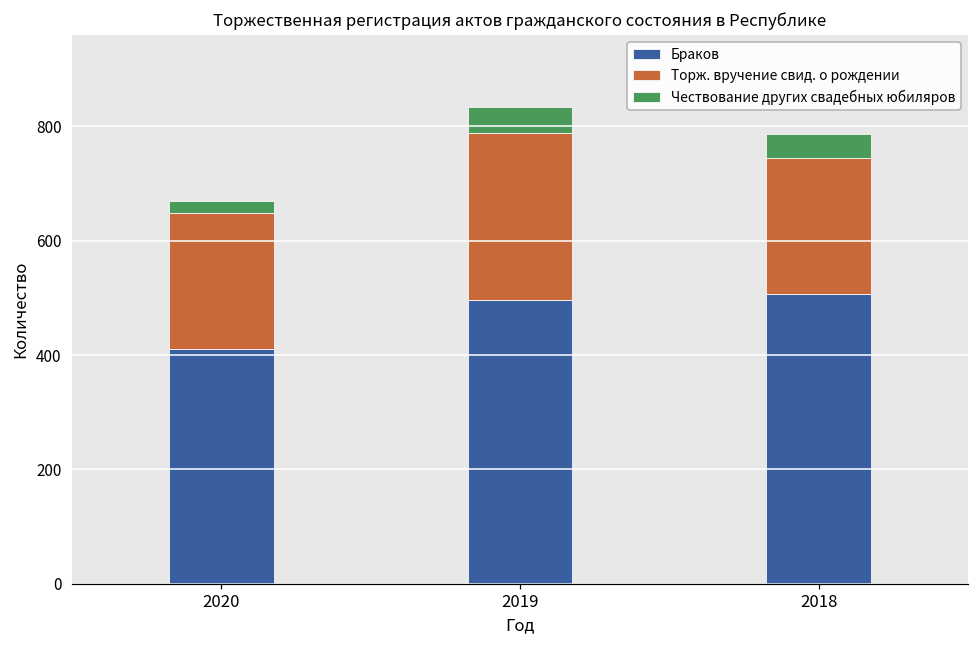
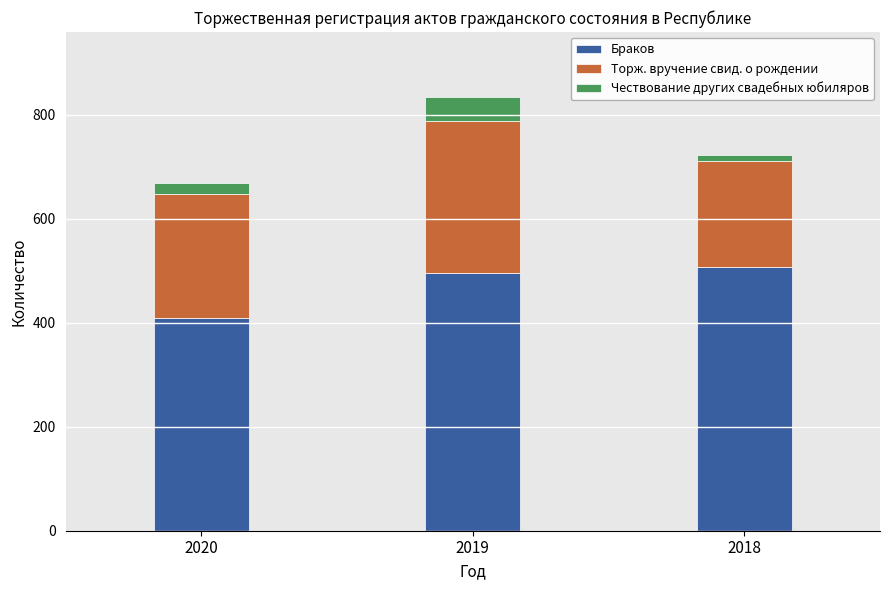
  {
    "Браков": {
      "2020": 410,
      "2019": 500,
      "2018": 510
    },
    "Торж. вручение свид. о рождении": {
      "2020": 240,
      "2019": 290,
-     "2018": 240
+     "2018": 200
    },
    "Чествование других свадебных юбиляров": {
      "2020": 20,
      "2019": 50,
-     "2018": 40
+     "2018": 10
    }
  }
